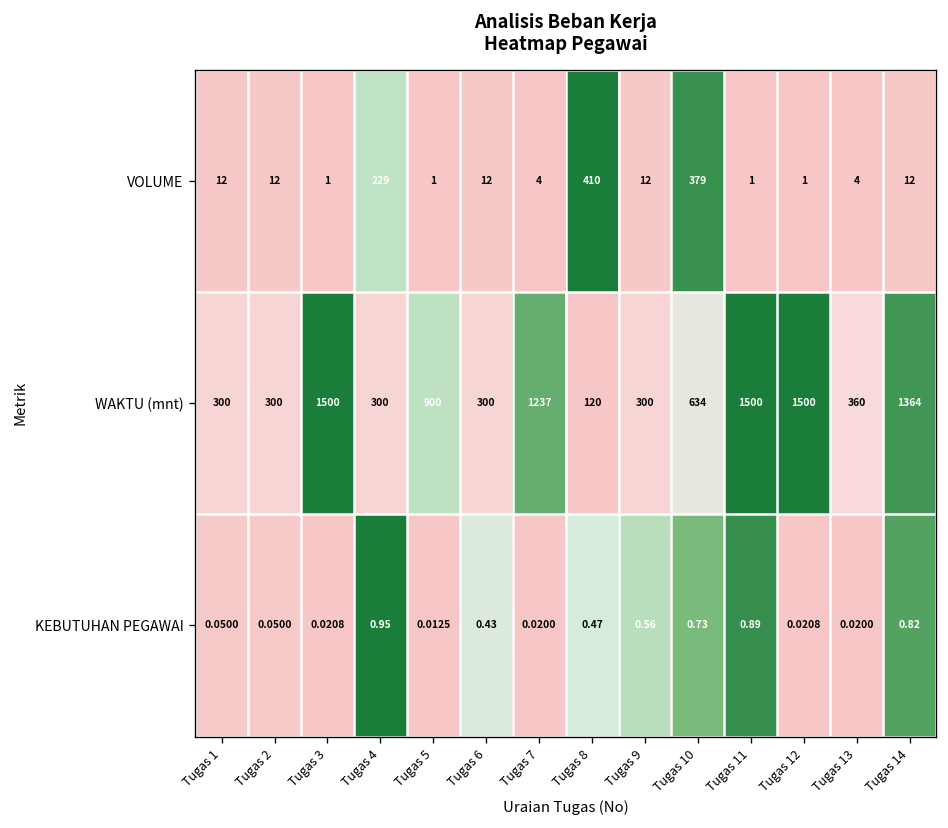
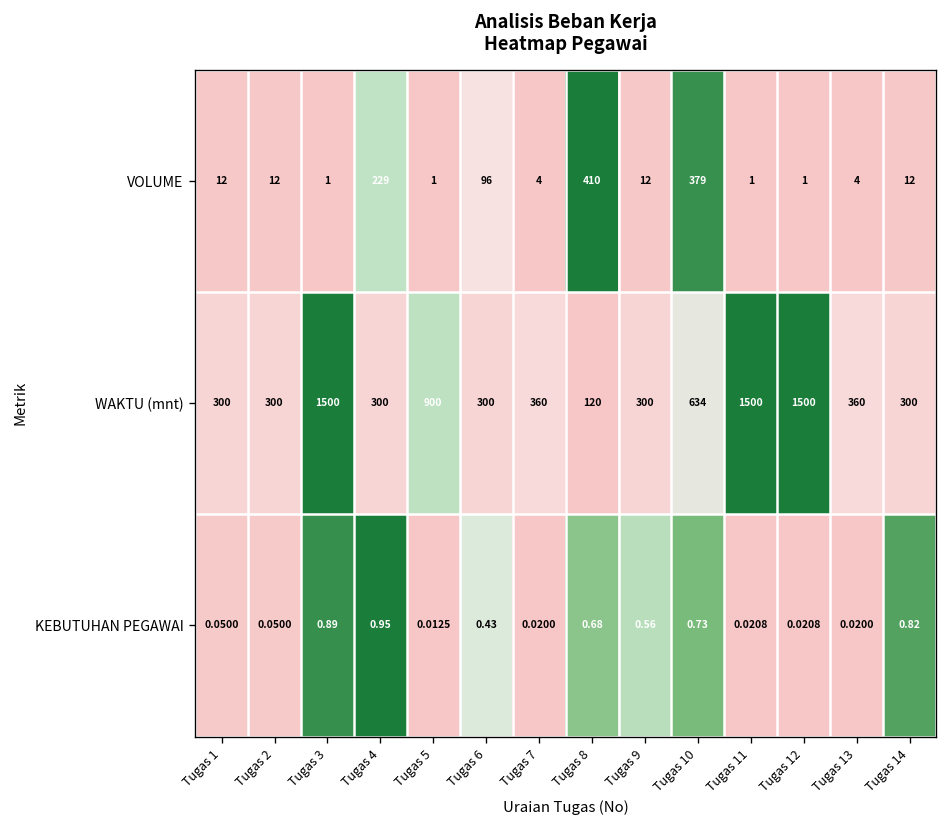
  {
    "VOLUME": {
      "Tugas 1": 12,
      "Tugas 2": 12,
      "Tugas 3": 1,
      "Tugas 4": 229,
      "Tugas 5": 1,
-     "Tugas 6": 12,
+     "Tugas 6": 96,
      "Tugas 7": 4,
      "Tugas 8": 410,
      "Tugas 9": 12,
      "Tugas 10": 379,
      "Tugas 11": 1,
      "Tugas 12": 1,
      "Tugas 13": 4,
      "Tugas 14": 12
    },
    "WAKTU (mnt)": {
      "Tugas 1": 300,
      "Tugas 2": 300,
      "Tugas 3": 1500,
      "Tugas 4": 300,
      "Tugas 5": 900,
      "Tugas 6": 300,
-     "Tugas 7": 1237,
+     "Tugas 7": 360,
      "Tugas 8": 120,
      "Tugas 9": 300,
      "Tugas 10": 634,
      "Tugas 11": 1500,
      "Tugas 12": 1500,
      "Tugas 13": 360,
-     "Tugas 14": 1364
+     "Tugas 14": 300
    },
    "KEBUTUHAN PEGAWAI": {
      "Tugas 1": 0.0500,
      "Tugas 2": 0.0500,
-     "Tugas 3": 0.0208,
+     "Tugas 3": 0.89,
      "Tugas 4": 0.95,
      "Tugas 5": 0.0125,
      "Tugas 6": 0.43,
      "Tugas 7": 0.0200,
-     "Tugas 8": 0.47,
+     "Tugas 8": 0.68,
      "Tugas 9": 0.56,
      "Tugas 10": 0.73,
-     "Tugas 11": 0.89,
+     "Tugas 11": 0.0208,
      "Tugas 12": 0.0208,
      "Tugas 13": 0.0200,
      "Tugas 14": 0.82
    }
  }
